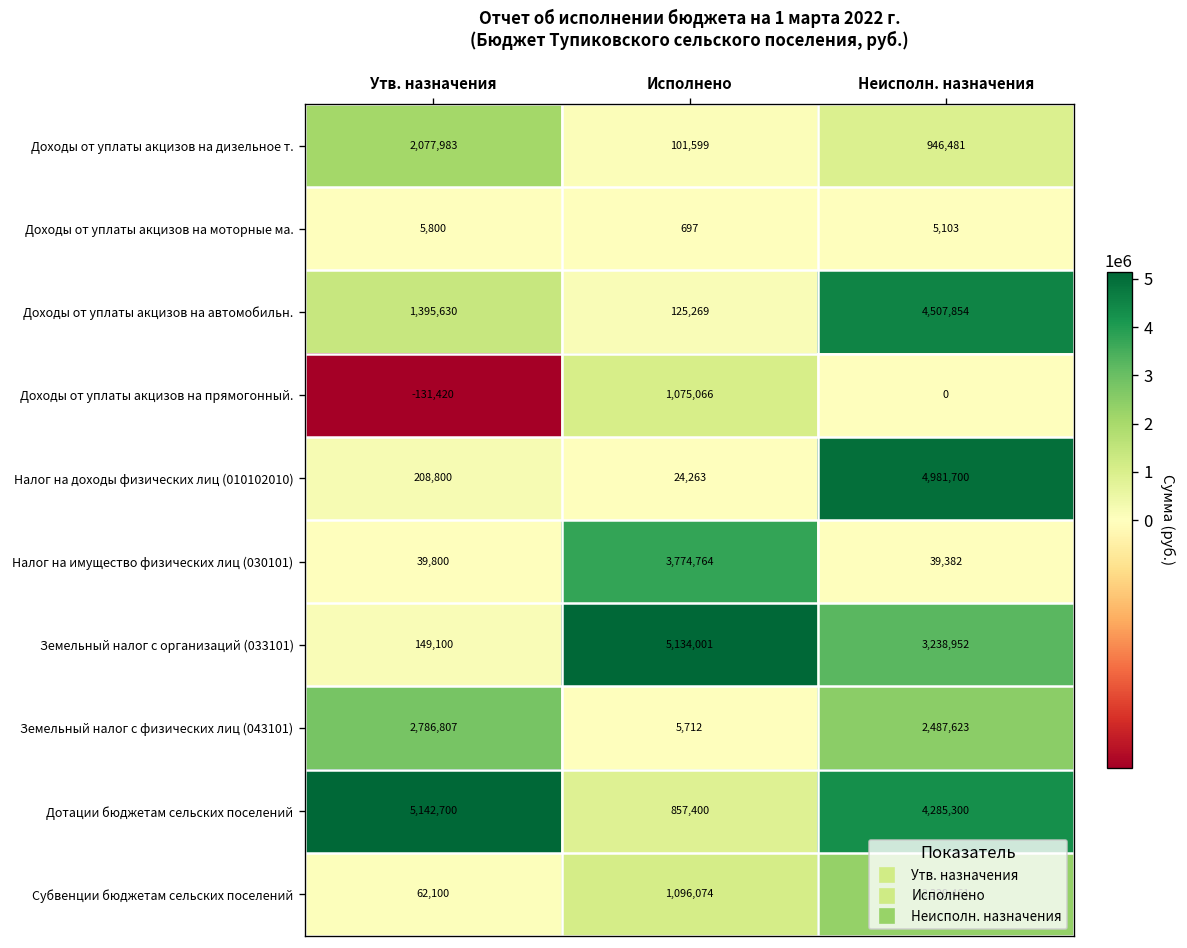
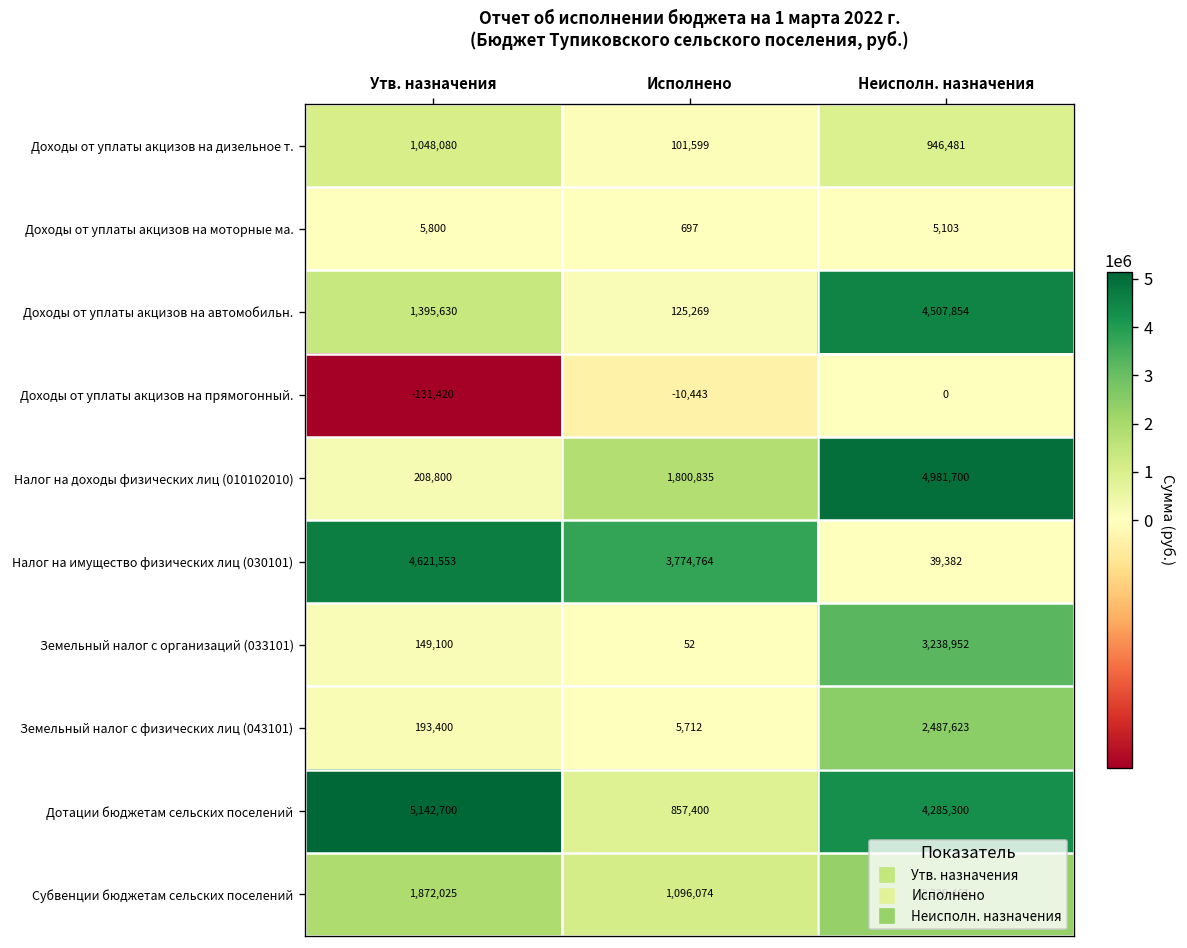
  {
    "Доходы от уплаты акцизов на дизельное т.": {
-     "Утв. назначения": "2,077,983",
+     "Утв. назначения": "1,048,080",
      "Исполнено": "101,599",
      "Неисполн. назначения": "946,481"
    },
    "Доходы от уплаты акцизов на моторные ма.": {
      "Утв. назначения": "5,800",
      "Исполнено": "697",
      "Неисполн. назначения": "5,103"
    },
    "Доходы от уплаты акцизов на автомобильн.": {
      "Утв. назначения": "1,395,630",
      "Исполнено": "125,269",
      "Неисполн. назначения": "4,507,854"
    },
    "Доходы от уплаты акцизов на прямогонный.": {
      "Утв. назначения": "-131,420",
-     "Исполнено": "1,075,066",
+     "Исполнено": "-10,443",
      "Неисполн. назначения": "0"
    },
    "Налог на доходы физических лиц (010102010)": {
      "Утв. назначения": "208,800",
-     "Исполнено": "24,263",
+     "Исполнено": "1,800,835",
      "Неисполн. назначения": "4,981,700"
    },
    "Налог на имущество физических лиц (030101)": {
-     "Утв. назначения": "39,800",
+     "Утв. назначения": "4,621,553",
      "Исполнено": "3,774,764",
      "Неисполн. назначения": "39,382"
    },
    "Земельный налог с организаций (033101)": {
      "Утв. назначения": "149,100",
-     "Исполнено": "5,134,001",
+     "Исполнено": "52",
      "Неисполн. назначения": "3,238,952"
    },
    "Земельный налог с физических лиц (043101)": {
-     "Утв. назначения": "2,786,807",
+     "Утв. назначения": "193,400",
      "Исполнено": "5,712",
      "Неисполн. назначения": "2,487,623"
    },
    "Дотации бюджетам сельских поселений": {
      "Утв. назначения": "5,142,700",
      "Исполнено": "857,400",
      "Неисполн. назначения": "4,285,300"
    },
    "Субвенции бюджетам сельских поселений": {
-     "Утв. назначения": "62,100",
+     "Утв. назначения": "1,872,025",
      "Исполнено": "1,096,074"
    }
  }
